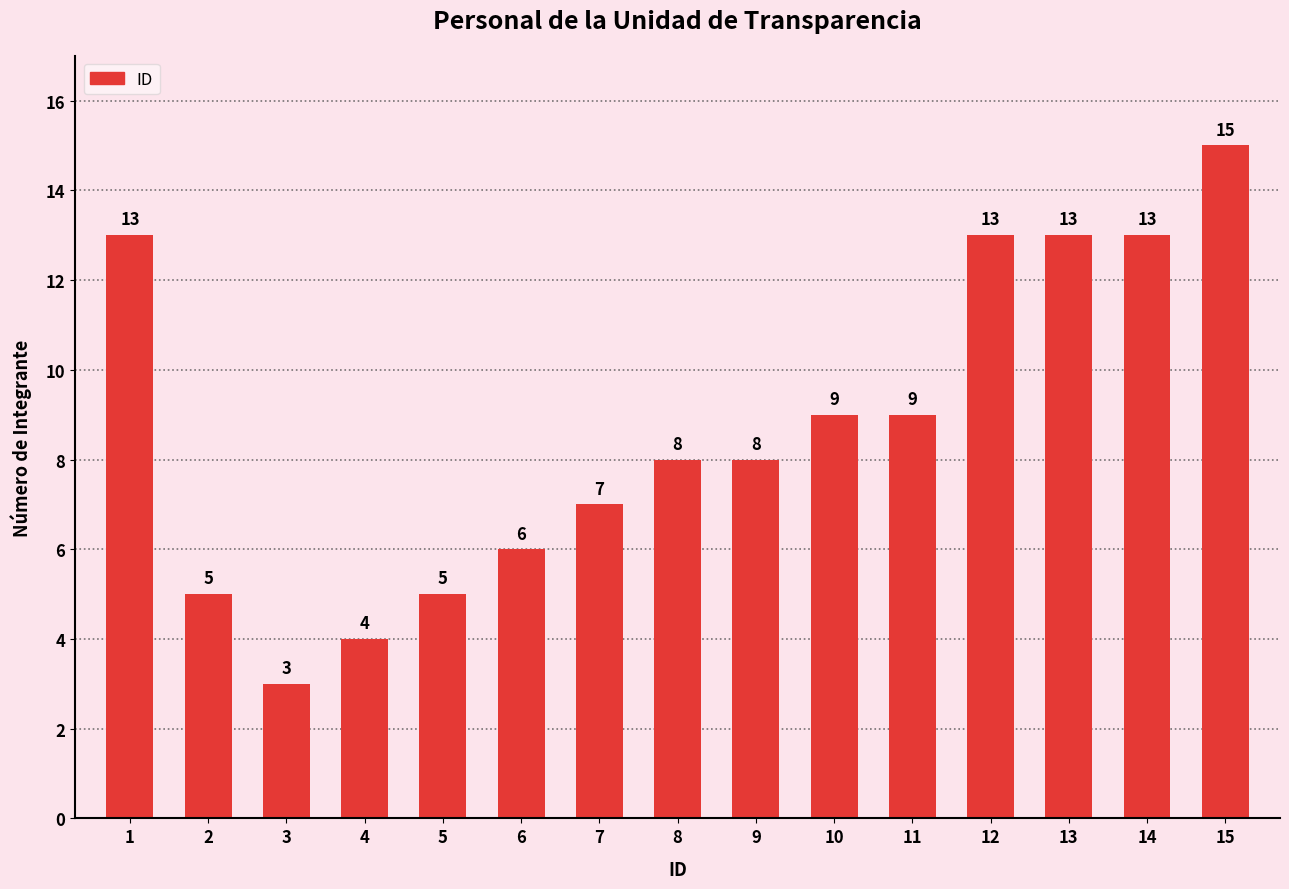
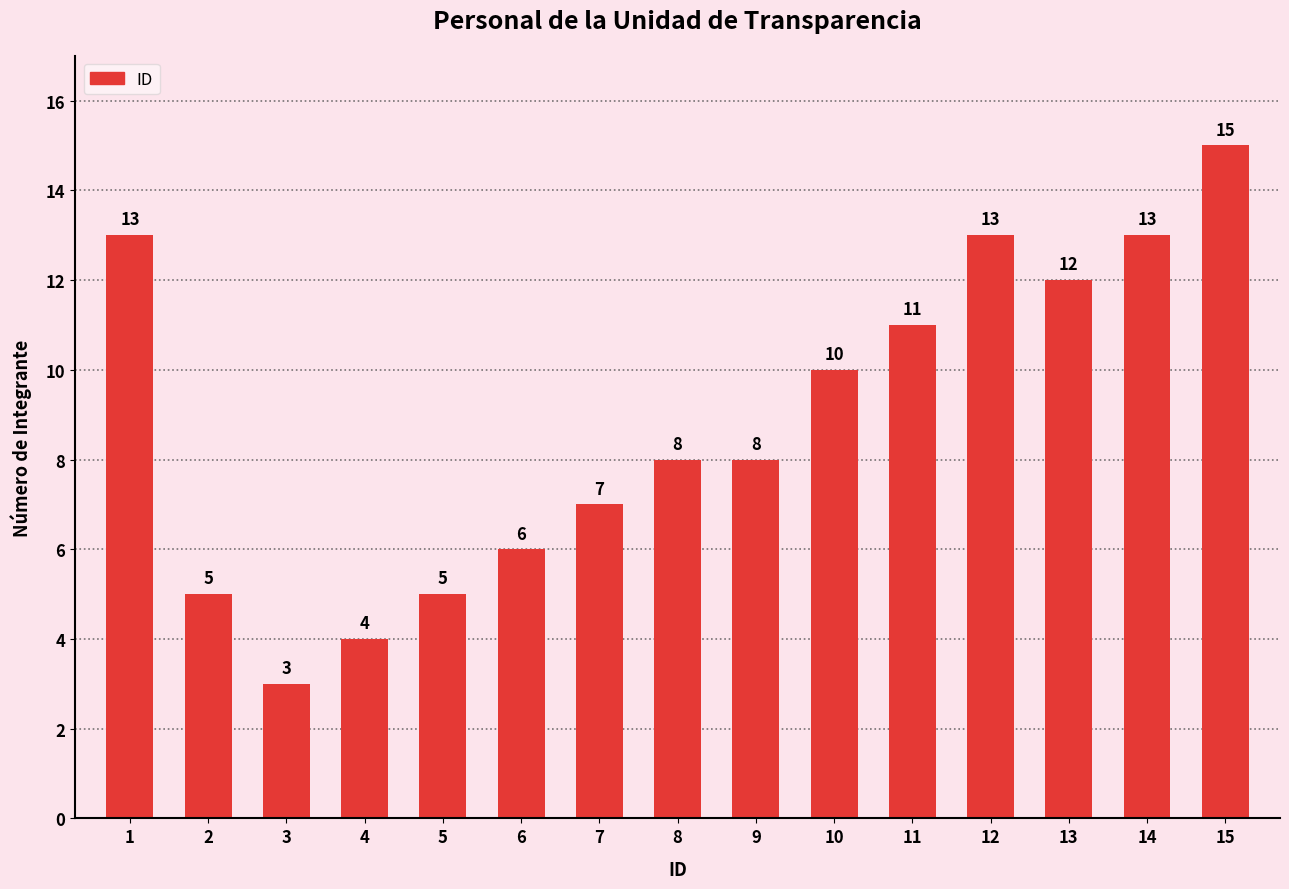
  {
    "1": 13,
    "2": 5,
    "3": 3,
    "4": 4,
    "5": 5,
    "6": 6,
    "7": 7,
    "8": 8,
    "9": 8,
-   "10": 9,
-   "11": 9,
+   "10": 10,
+   "11": 11,
    "12": 13,
-   "13": 13,
+   "13": 12,
    "14": 13,
    "15": 15
  }
